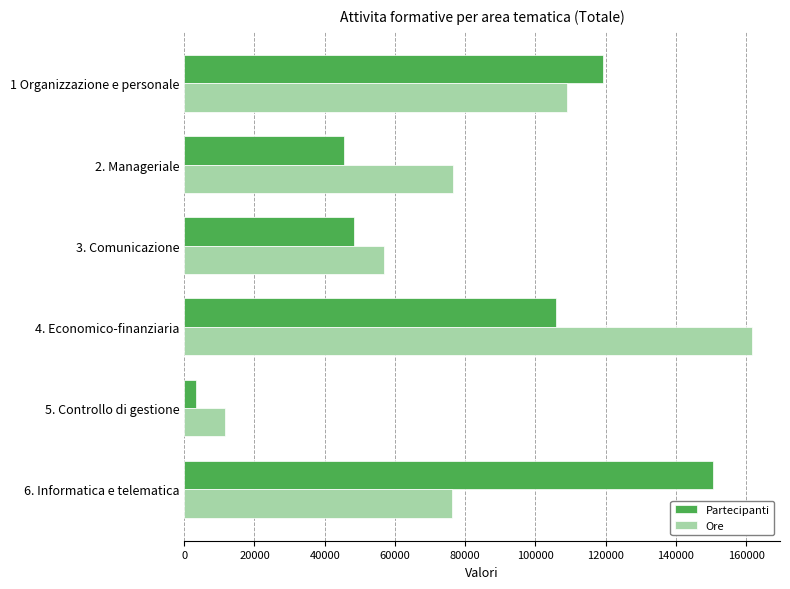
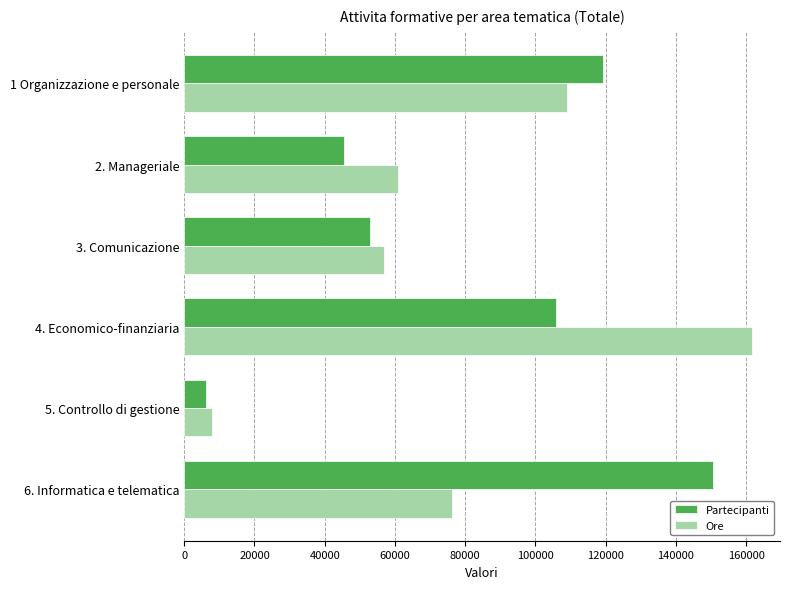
  {
    "Partecipanti": {
      "1 Organizzazione e personale": 119000,
      "2. Manageriale": 46000,
-     "3. Comunicazione": 48000,
+     "3. Comunicazione": 53000,
      "4. Economico-finanziaria": 106000,
-     "5. Controllo di gestione": 3000,
+     "5. Controllo di gestione": 6000,
      "6. Informatica e telematica": 151000
    },
    "Ore": {
      "1 Organizzazione e personale": 109000,
-     "2. Manageriale": 76000,
+     "2. Manageriale": 61000,
      "3. Comunicazione": 57000,
      "4. Economico-finanziaria": 162000,
-     "5. Controllo di gestione": 12000,
+     "5. Controllo di gestione": 8000,
      "6. Informatica e telematica": 76000
    }
  }
